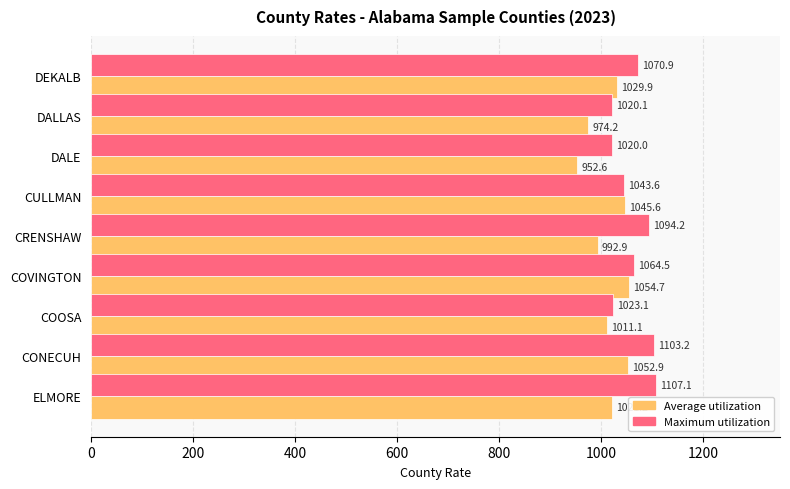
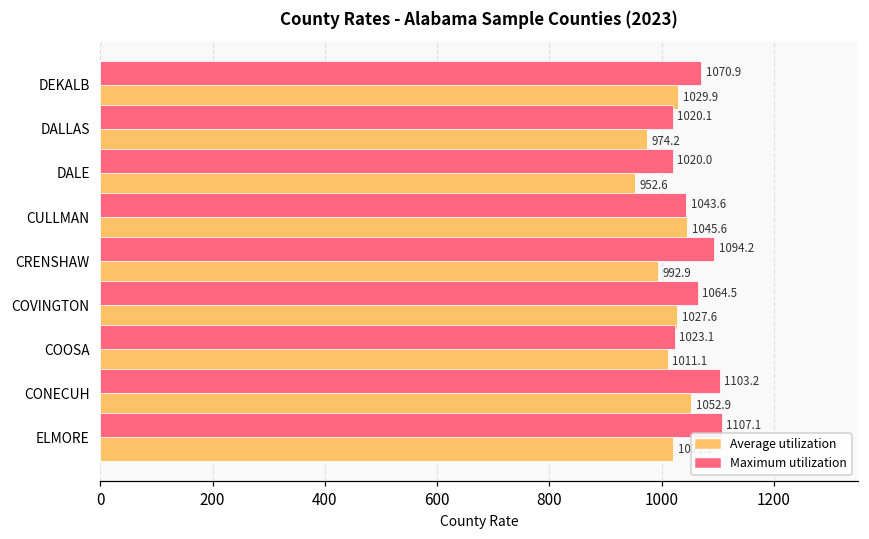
  {
    "Average utilization": {
      "DEKALB": 1029.9,
      "DALLAS": 974.2,
      "DALE": 952.6,
      "CULLMAN": 1045.6,
      "CRENSHAW": 992.9,
-     "COVINGTON": 1054.7,
+     "COVINGTON": 1027.6,
      "COOSA": 1011.1,
      "CONECUH": 1052.9
    },
    "Maximum utilization": {
      "DEKALB": 1070.9,
      "DALLAS": 1020.1,
      "DALE": 1020.0,
      "CULLMAN": 1043.6,
      "CRENSHAW": 1094.2,
      "COVINGTON": 1064.5,
      "COOSA": 1023.1,
      "CONECUH": 1103.2,
      "ELMORE": 1107.1
    }
  }
